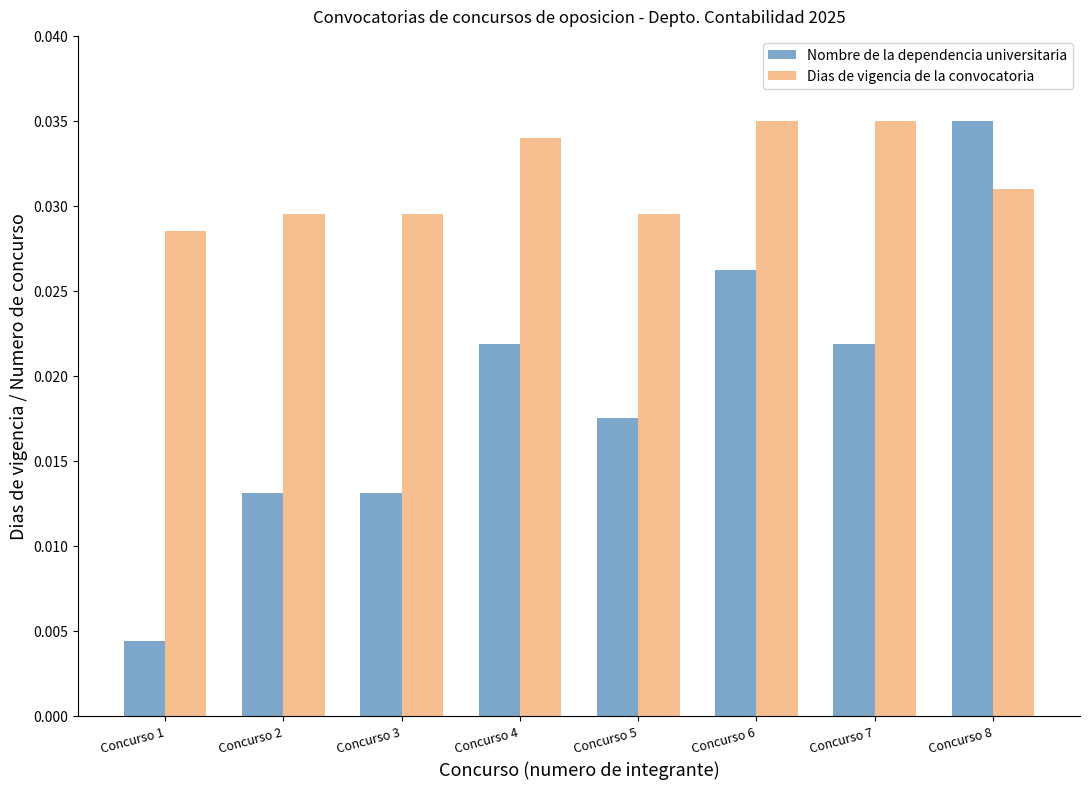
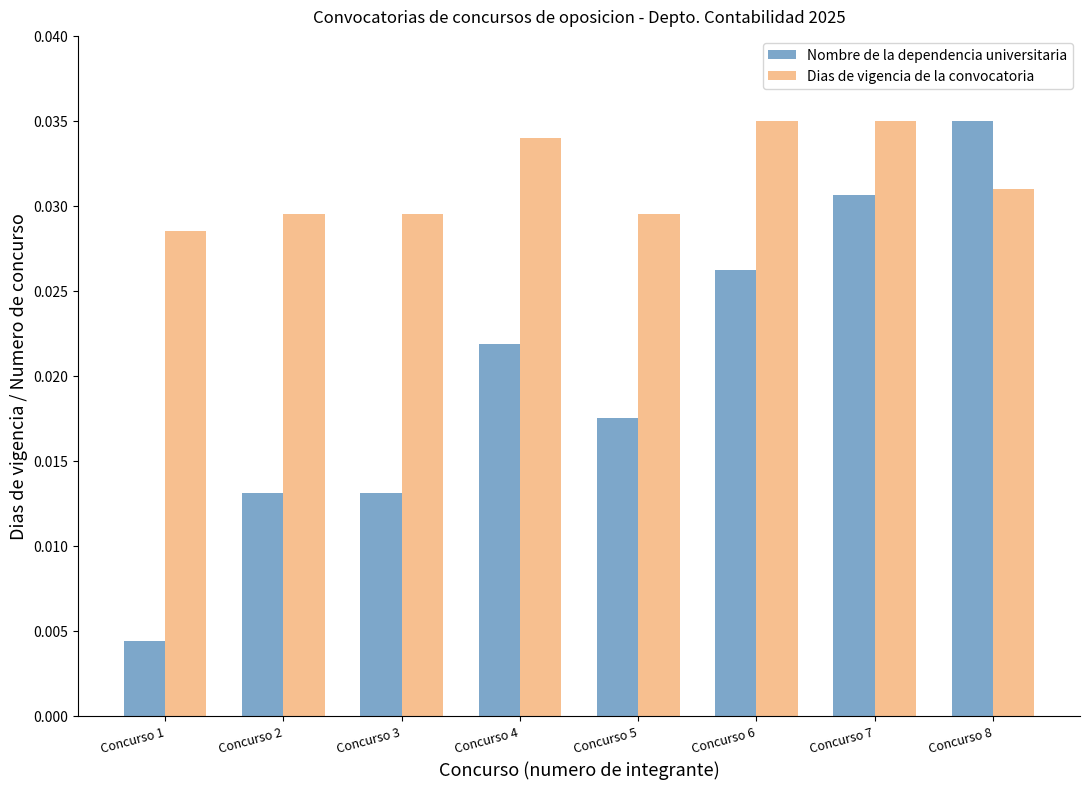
  {
    "Nombre de la dependencia universitaria": {
      "Concurso 1": 0.0044,
      "Concurso 2": 0.0131,
      "Concurso 3": 0.0131,
      "Concurso 4": 0.0219,
      "Concurso 5": 0.0175,
      "Concurso 6": 0.0263,
-     "Concurso 7": 0.0219,
+     "Concurso 7": 0.0306,
      "Concurso 8": 0.0350
    },
    "Dias de vigencia de la convocatoria": {
      "Concurso 1": 0.0285,
      "Concurso 2": 0.0295,
      "Concurso 3": 0.0295,
      "Concurso 4": 0.0340,
      "Concurso 5": 0.0295,
      "Concurso 6": 0.0350,
      "Concurso 7": 0.0350,
      "Concurso 8": 0.0310
    }
  }
